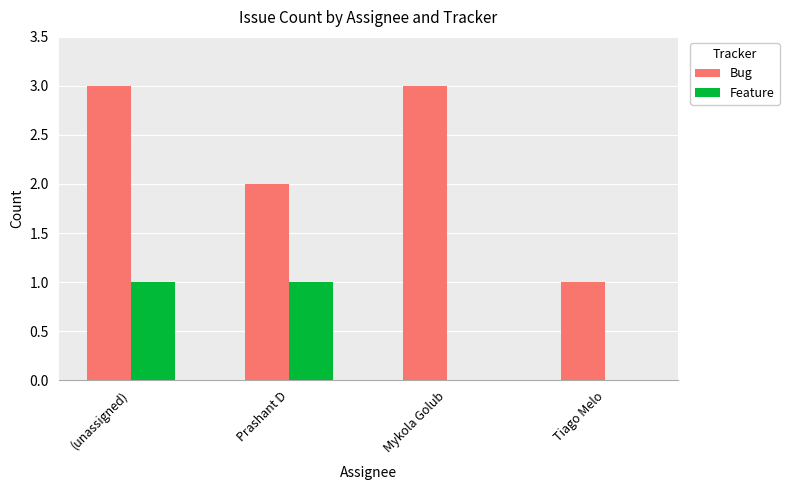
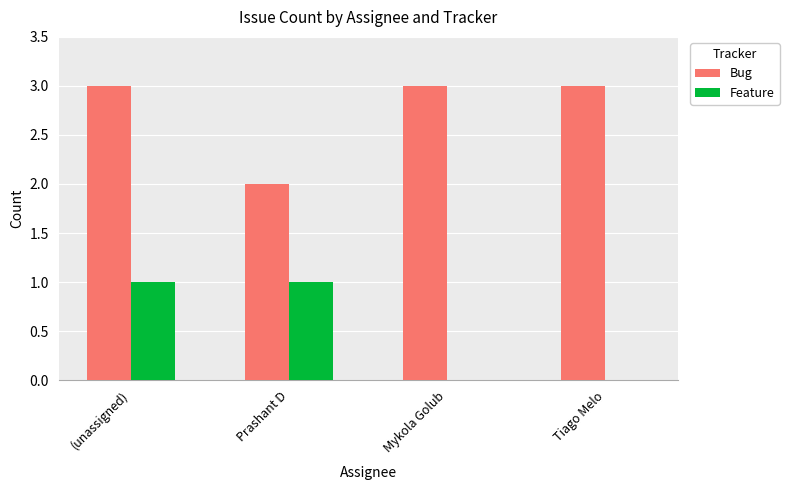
  {
    "Bug": {
      "(unassigned)": 3,
      "Prashant D": 2,
      "Mykola Golub": 3,
-     "Tiago Melo": 1
+     "Tiago Melo": 3
    },
    "Feature": {
      "(unassigned)": 1,
      "Prashant D": 1,
      "Mykola Golub": 0,
      "Tiago Melo": 0
    }
  }
